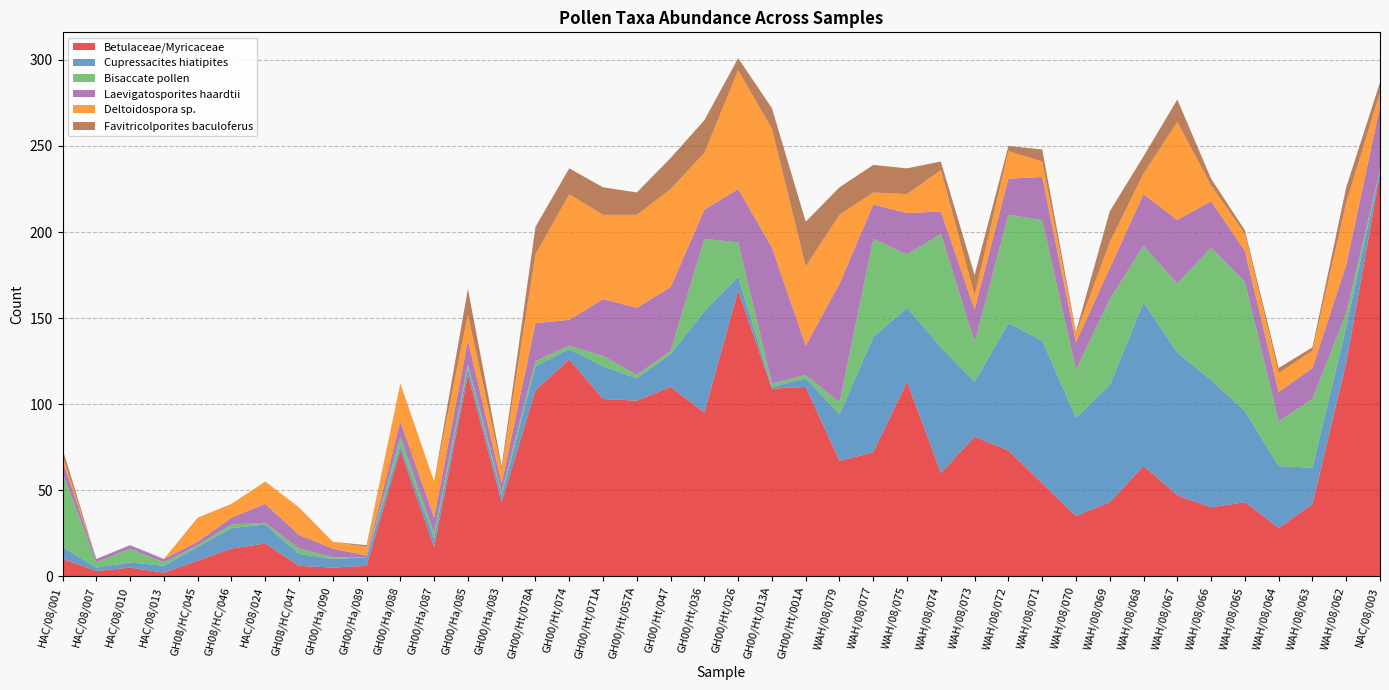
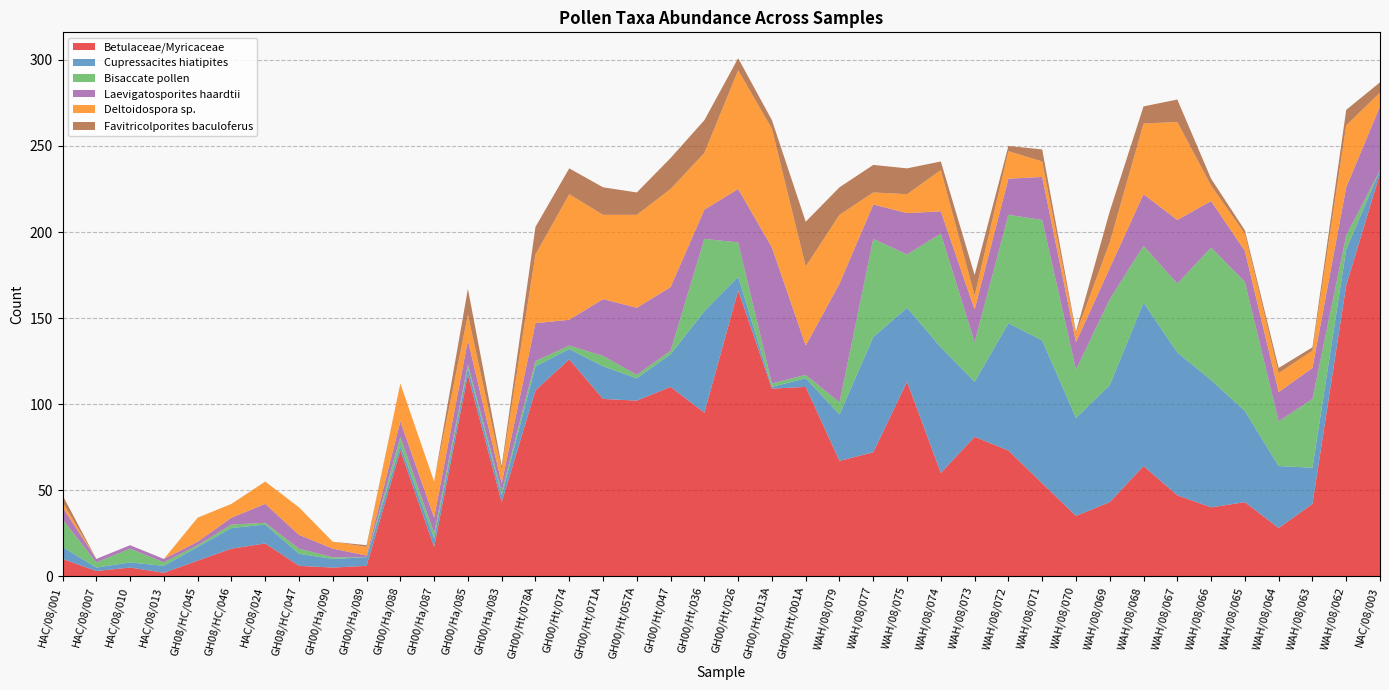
  {
    "Betulaceae/Myricaceae": {
      "HAC/08/001": 10,
      "HAC/08/007": 3,
      "HAC/08/010": 5,
      "HAC/08/013": 2,
      "GH08/HC/045": 9,
      "GH08/HC/046": 16,
      "HAC/08/024": 19,
      "GH08/HC/047": 6,
      "GH00/Ha/090": 5,
      "GH00/Ha/089": 6,
      "GH00/Ha/088": 73,
      "GH00/Ha/087": 17,
      "GH00/Ha/085": 117,
      "GH00/Ha/083": 43,
      "GH00/Ht/078A": 108,
      "GH00/Ht/074": 126,
      "GH00/Ht/071A": 103,
      "GH00/Ht/057A": 102,
      "GH00/Ht/047": 110,
      "GH00/Ht/036": 95,
      "GH00/Ht/026": 166,
      "GH00/Ht/001A": 110,
      "WAH/08/079": 67,
      "WAH/08/077": 72,
      "WAH/08/075": 113,
      "WAH/08/074": 60,
      "WAH/08/073": 81,
      "WAH/08/072": 73,
      "WAH/08/071": 54,
      "WAH/08/070": 35,
      "WAH/08/069": 43,
      "WAH/08/068": 64,
      "WAH/08/067": 47,
      "WAH/08/066": 40,
      "WAH/08/065": 43,
      "WAH/08/064": 28,
      "WAH/08/063": 42,
-     "WAH/08/062": 124,
+     "WAH/08/062": 169,
      "NAC/08/003": 234
    },
    "Cupressacites hiatipites": {
      "HAC/08/001": 7,
      "HAC/08/007": 2,
      "HAC/08/010": 3,
      "HAC/08/013": 4,
      "GH08/HC/046": 12,
      "GH08/HC/047": 7,
      "GH00/Ha/088": 3,
      "GH00/Ha/087": 5,
      "GH00/Ha/085": 4,
      "GH00/Ha/083": 4,
      "GH00/Ht/078A": 14,
      "GH00/Ht/074": 6,
      "GH00/Ht/071A": 19,
      "GH00/Ht/057A": 13,
      "GH00/Ht/047": 19,
      "GH00/Ht/036": 59,
      "GH00/Ht/026": 8,
      "GH00/Ht/001A": 5,
      "WAH/08/079": 27,
      "WAH/08/077": 67,
      "WAH/08/075": 43,
      "WAH/08/074": 73,
      "WAH/08/073": 32,
      "WAH/08/072": 74,
      "WAH/08/071": 83,
      "WAH/08/070": 57,
      "WAH/08/069": 68,
      "WAH/08/068": 95,
      "WAH/08/067": 83,
      "WAH/08/066": 74,
      "WAH/08/065": 53,
      "WAH/08/064": 36,
      "WAH/08/063": 21,
      "WAH/08/062": 21
    },
    "Bisaccate pollen": {
-     "HAC/08/001": 43,
+     "HAC/08/001": 16,
      "HAC/08/007": 3,
      "HAC/08/010": 8,
      "HAC/08/013": 2,
      "GH08/HC/046": 2,
      "GH08/HC/047": 3,
      "GH00/Ha/088": 5,
      "GH00/Ha/087": 3,
      "GH00/Ha/085": 2,
      "GH00/Ha/083": 2,
      "GH00/Ht/078A": 3,
      "GH00/Ht/074": 2,
      "GH00/Ht/071A": 6,
      "GH00/Ht/057A": 2,
      "GH00/Ht/047": 2,
      "GH00/Ht/036": 42,
      "GH00/Ht/026": 20,
      "GH00/Ht/013A": 2,
      "GH00/Ht/001A": 2,
      "WAH/08/079": 7,
      "WAH/08/077": 57,
      "WAH/08/075": 31,
      "WAH/08/074": 66,
      "WAH/08/073": 23,
      "WAH/08/072": 63,
      "WAH/08/071": 70,
      "WAH/08/070": 28,
      "WAH/08/069": 50,
      "WAH/08/068": 33,
      "WAH/08/067": 40,
      "WAH/08/066": 77,
      "WAH/08/065": 75,
      "WAH/08/064": 26,
      "WAH/08/063": 40,
      "WAH/08/062": 8
    },
    "Laevigatosporites haardtii": {
      "HAC/08/001": 7,
      "GH08/HC/045": 2,
      "GH08/HC/046": 4,
      "HAC/08/024": 11,
      "GH08/HC/047": 8,
      "GH00/Ha/090": 5,
      "GH00/Ha/088": 9,
      "GH00/Ha/087": 9,
      "GH00/Ha/085": 14,
      "GH00/Ha/083": 5,
      "GH00/Ht/078A": 22,
      "GH00/Ht/074": 15,
      "GH00/Ht/071A": 33,
      "GH00/Ht/057A": 39,
      "GH00/Ht/047": 37,
      "GH00/Ht/036": 17,
      "GH00/Ht/026": 31,
      "GH00/Ht/013A": 79,
      "GH00/Ht/001A": 17,
      "WAH/08/079": 69,
      "WAH/08/077": 20,
      "WAH/08/075": 24,
      "WAH/08/074": 13,
      "WAH/08/073": 19,
      "WAH/08/072": 21,
      "WAH/08/071": 25,
      "WAH/08/070": 16,
      "WAH/08/069": 18,
      "WAH/08/068": 30,
      "WAH/08/067": 37,
      "WAH/08/066": 27,
      "WAH/08/065": 18,
      "WAH/08/064": 17,
      "WAH/08/063": 18,
      "WAH/08/062": 28,
      "NAC/08/003": 37
    },
    "Deltoidospora sp.": {
      "HAC/08/001": 3,
      "GH00/Ha/085": 15,
      "GH00/Ha/083": 8,
      "GH00/Ht/078A": 40,
      "GH00/Ht/074": 73,
      "GH00/Ht/071A": 49,
      "GH00/Ht/057A": 54,
      "GH00/Ht/047": 57,
      "GH00/Ht/036": 33,
      "GH00/Ht/026": 69,
      "GH00/Ht/013A": 69,
      "GH00/Ht/001A": 46,
      "WAH/08/079": 40,
      "WAH/08/077": 7,
      "WAH/08/075": 11,
      "WAH/08/074": 24,
      "WAH/08/073": 8,
      "WAH/08/072": 16,
      "WAH/08/071": 9,
      "WAH/08/069": 15,
-     "WAH/08/068": 12,
+     "WAH/08/068": 41,
      "WAH/08/067": 57,
      "WAH/08/066": 9,
      "WAH/08/065": 10,
      "WAH/08/064": 11,
      "WAH/08/063": 10,
      "WAH/08/062": 36,
      "NAC/08/003": 8
    },
    "Favitricolporites baculoferus": {
      "HAC/08/001": 4,
      "GH00/Ha/085": 15,
      "GH00/Ha/083": 2,
      "GH00/Ht/078A": 16,
      "GH00/Ht/074": 15,
      "GH00/Ht/071A": 16,
      "GH00/Ht/057A": 13,
      "GH00/Ht/047": 18,
      "GH00/Ht/036": 19,
      "GH00/Ht/026": 7,
-     "GH00/Ht/013A": 12,
+     "GH00/Ht/013A": 5,
      "GH00/Ht/001A": 26,
      "WAH/08/079": 16,
      "WAH/08/077": 16,
      "WAH/08/075": 15,
      "WAH/08/074": 5,
      "WAH/08/073": 12,
      "WAH/08/072": 3,
      "WAH/08/071": 7,
      "WAH/08/069": 18,
      "WAH/08/068": 10,
      "WAH/08/067": 13,
      "WAH/08/066": 4,
      "WAH/08/065": 2,
      "WAH/08/064": 3,
      "WAH/08/063": 2,
      "WAH/08/062": 9,
      "NAC/08/003": 6
    }
  }
